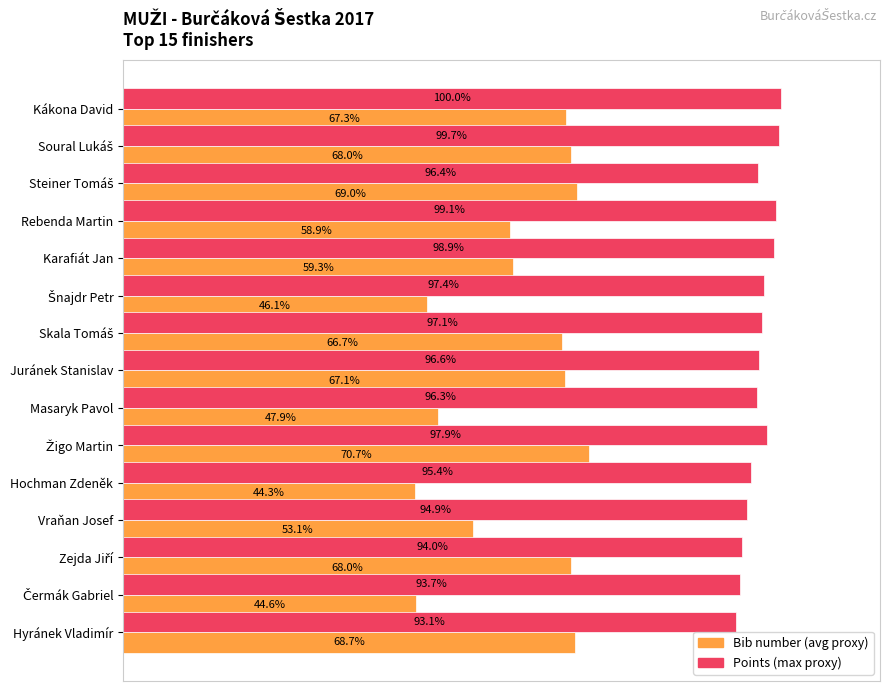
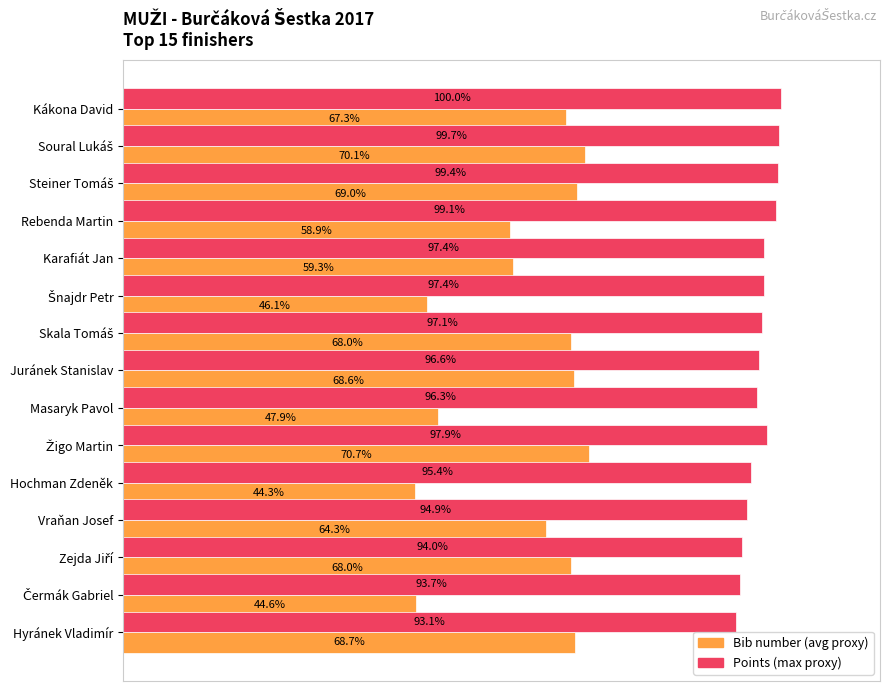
  {
    "Bib number (avg proxy)": {
      "Kákona David": "67.3%",
-     "Soural Lukáš": "68.0%",
+     "Soural Lukáš": "70.1%",
      "Steiner Tomáš": "69.0%",
      "Rebenda Martin": "58.9%",
      "Karafiát Jan": "59.3%",
      "Šnajdr Petr": "46.1%",
-     "Skala Tomáš": "66.7%",
-     "Juránek Stanislav": "67.1%",
+     "Skala Tomáš": "68.0%",
+     "Juránek Stanislav": "68.6%",
      "Masaryk Pavol": "47.9%",
      "Žigo Martin": "70.7%",
      "Hochman Zdeněk": "44.3%",
-     "Vraňan Josef": "53.1%",
+     "Vraňan Josef": "64.3%",
      "Zejda Jiří": "68.0%",
      "Čermák Gabriel": "44.6%",
      "Hyránek Vladimír": "68.7%"
    },
    "Points (max proxy)": {
      "Kákona David": "100.0%",
      "Soural Lukáš": "99.7%",
-     "Steiner Tomáš": "96.4%",
+     "Steiner Tomáš": "99.4%",
      "Rebenda Martin": "99.1%",
-     "Karafiát Jan": "98.9%",
+     "Karafiát Jan": "97.4%",
      "Šnajdr Petr": "97.4%",
      "Skala Tomáš": "97.1%",
      "Juránek Stanislav": "96.6%",
      "Masaryk Pavol": "96.3%",
      "Žigo Martin": "97.9%",
      "Hochman Zdeněk": "95.4%",
      "Vraňan Josef": "94.9%",
      "Zejda Jiří": "94.0%",
      "Čermák Gabriel": "93.7%",
      "Hyránek Vladimír": "93.1%"
    }
  }
